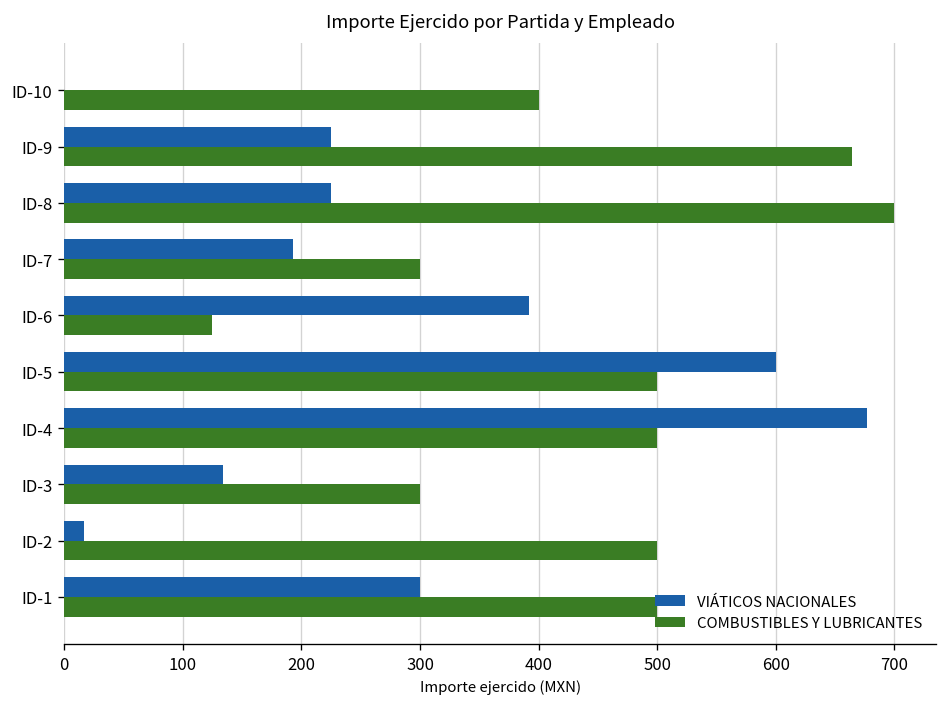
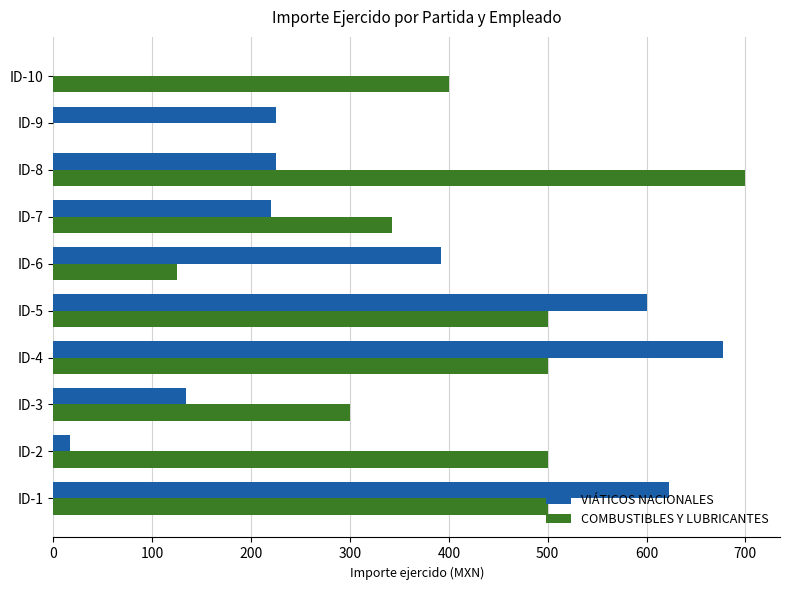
  {
    "VIÁTICOS NACIONALES": {
      "ID-10": 0,
      "ID-9": 230,
      "ID-8": 230,
-     "ID-7": 190,
+     "ID-7": 220,
      "ID-6": 390,
      "ID-5": 600,
      "ID-4": 680,
      "ID-3": 130,
      "ID-2": 20,
-     "ID-1": 300
+     "ID-1": 620
    },
    "COMBUSTIBLES Y LUBRICANTES": {
      "ID-10": 400,
-     "ID-9": 660,
+     "ID-9": 0,
      "ID-8": 700,
-     "ID-7": 300,
+     "ID-7": 340,
      "ID-6": 130,
      "ID-5": 500,
      "ID-4": 500,
      "ID-3": 300,
      "ID-2": 500,
      "ID-1": 500
    }
  }
